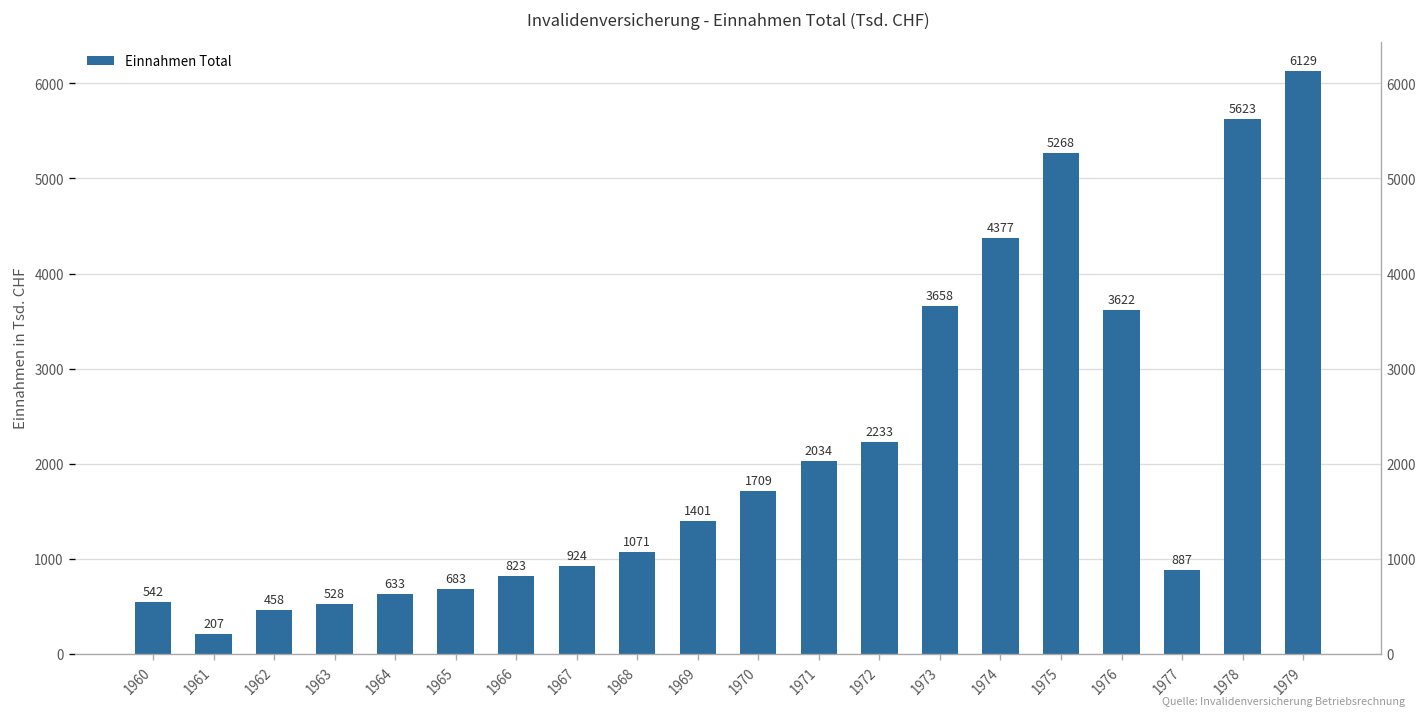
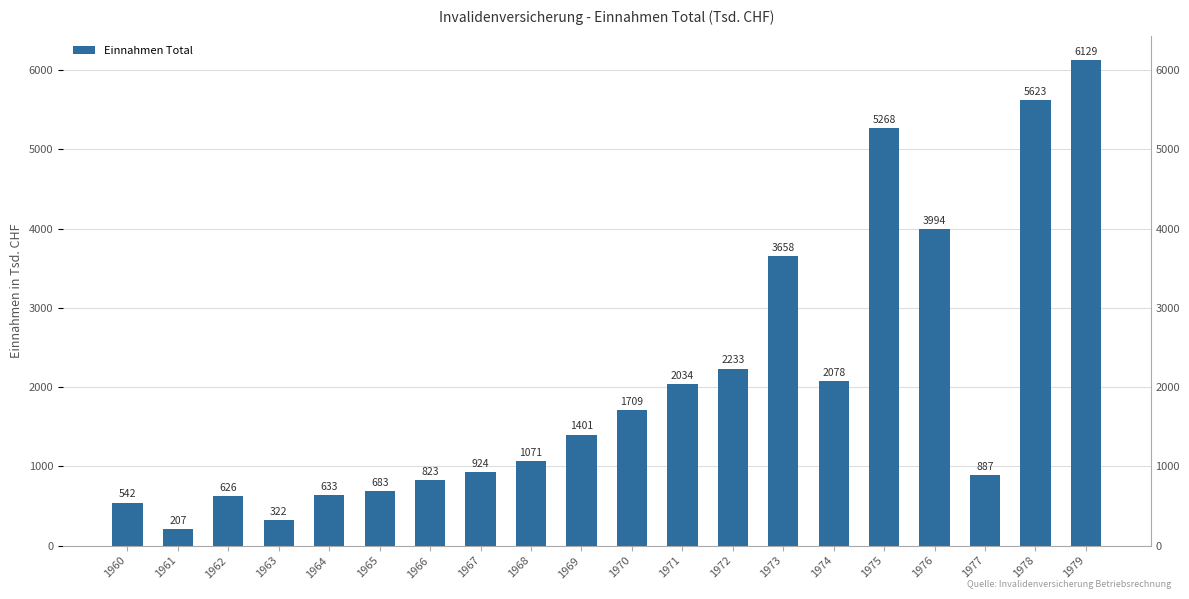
  {
    "1960": 542,
    "1961": 207,
-   "1962": 458,
-   "1963": 528,
+   "1962": 626,
+   "1963": 322,
    "1964": 633,
    "1965": 683,
    "1966": 823,
    "1967": 924,
    "1968": 1071,
    "1969": 1401,
    "1970": 1709,
    "1971": 2034,
    "1972": 2233,
    "1973": 3658,
-   "1974": 4377,
+   "1974": 2078,
    "1975": 5268,
-   "1976": 3622,
+   "1976": 3994,
    "1977": 887,
    "1978": 5623,
    "1979": 6129
  }
